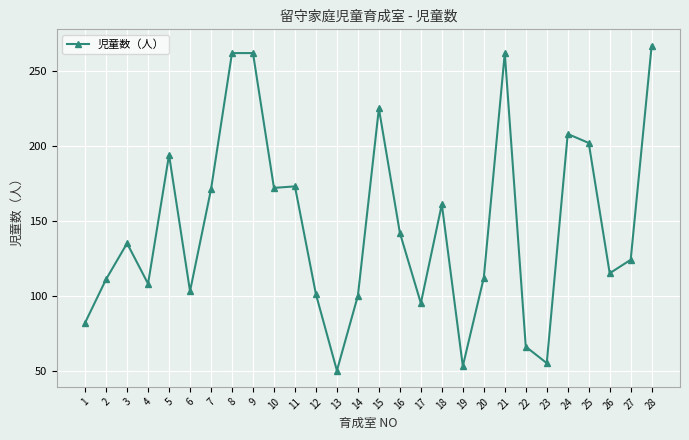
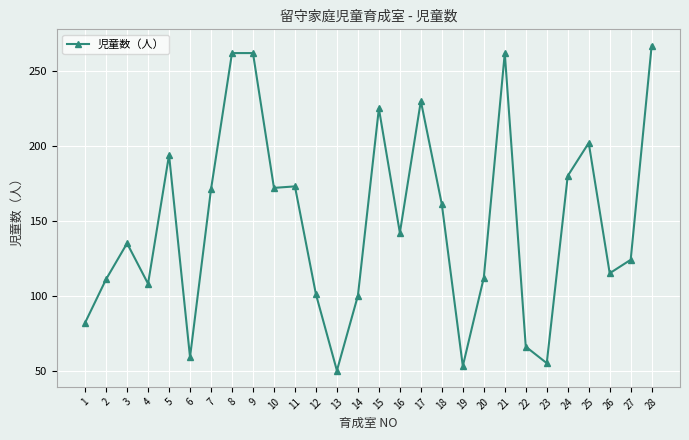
  {
    "1": 82,
    "2": 111,
    "3": 135,
    "4": 108,
    "5": 194,
-   "6": 103,
+   "6": 59,
    "7": 171,
    "8": 262,
    "9": 262,
    "10": 172,
    "11": 173,
    "12": 101,
    "13": 50,
    "14": 100,
    "15": 225,
    "16": 142,
-   "17": 95,
+   "17": 230,
    "18": 161,
    "19": 53,
    "20": 112,
    "21": 262,
    "22": 66,
    "23": 55,
-   "24": 208,
+   "24": 180,
    "25": 202,
    "26": 115,
    "27": 124,
    "28": 267
  }
